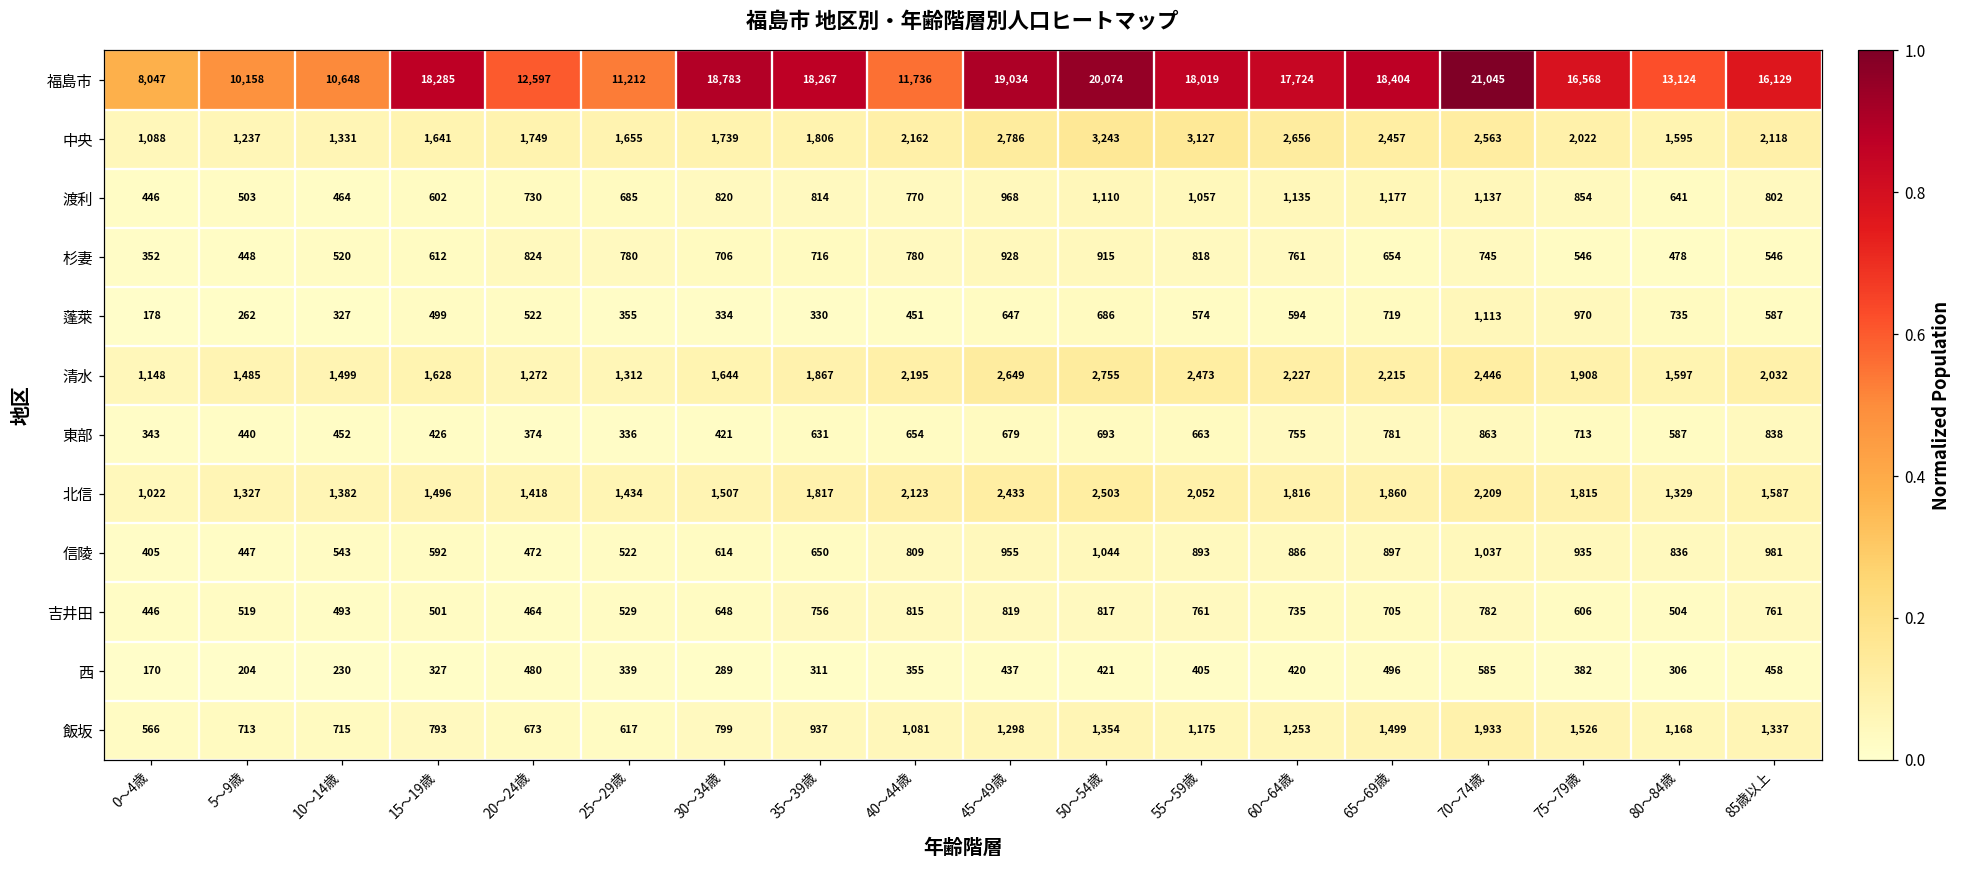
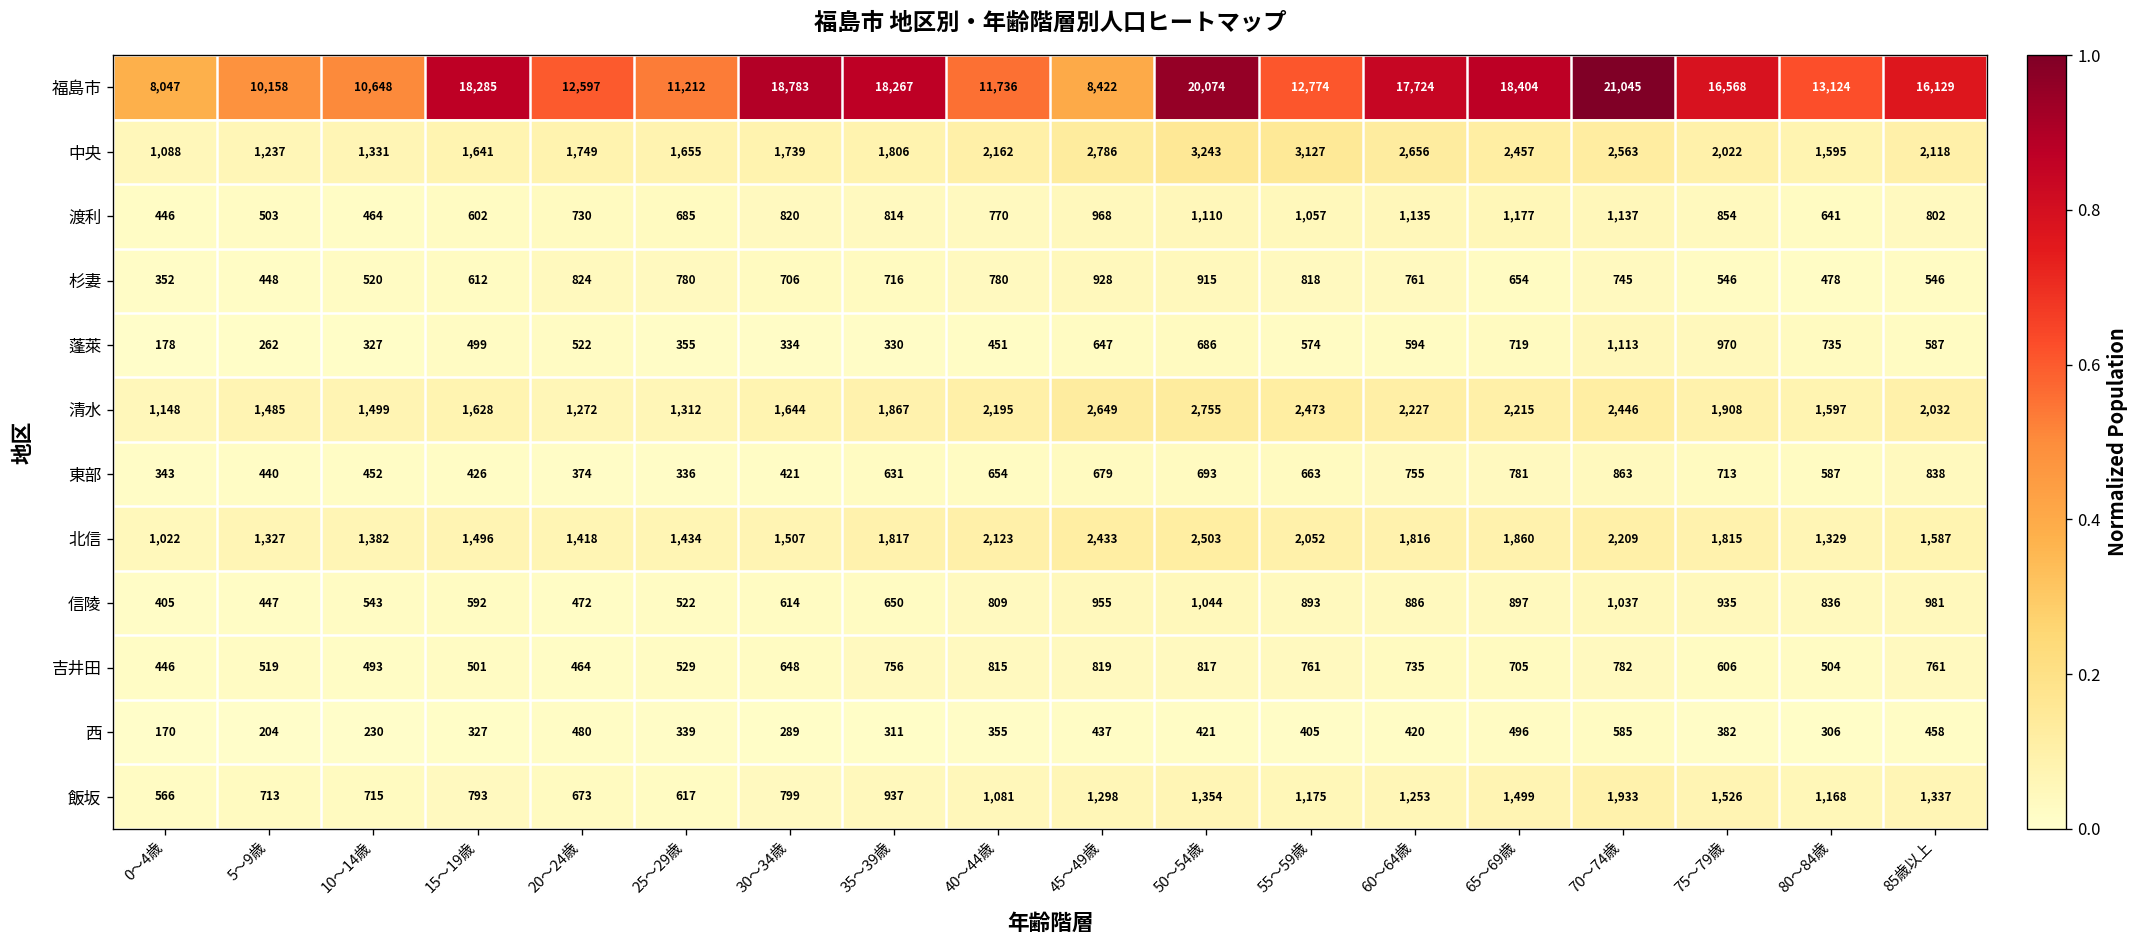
  {
    "福島市": {
      "0～4歳": "8,047",
      "5～9歳": "10,158",
      "10～14歳": "10,648",
      "15～19歳": "18,285",
      "20～24歳": "12,597",
      "25～29歳": "11,212",
      "30～34歳": "18,783",
      "35～39歳": "18,267",
      "40～44歳": "11,736",
-     "45～49歳": "19,034",
+     "45～49歳": "8,422",
      "50～54歳": "20,074",
-     "55～59歳": "18,019",
+     "55～59歳": "12,774",
      "60～64歳": "17,724",
      "65～69歳": "18,404",
      "70～74歳": "21,045",
      "75～79歳": "16,568",
      "80～84歳": "13,124",
      "85歳以上": "16,129"
    }
  }
